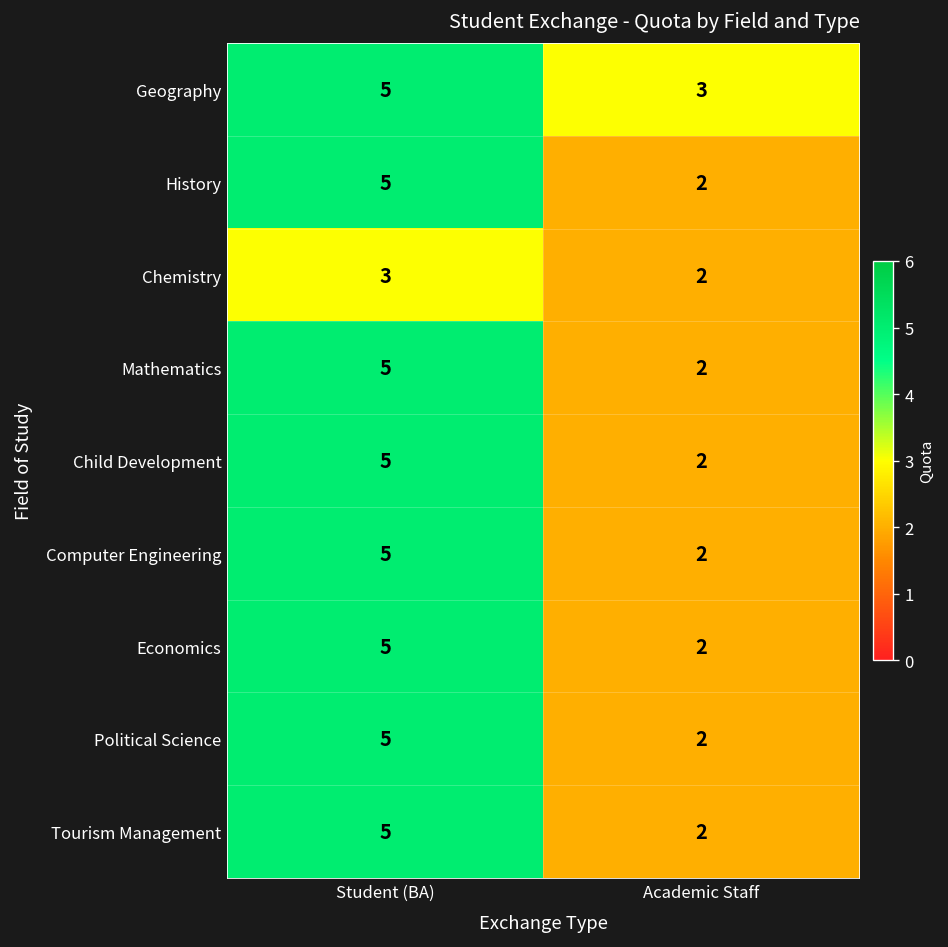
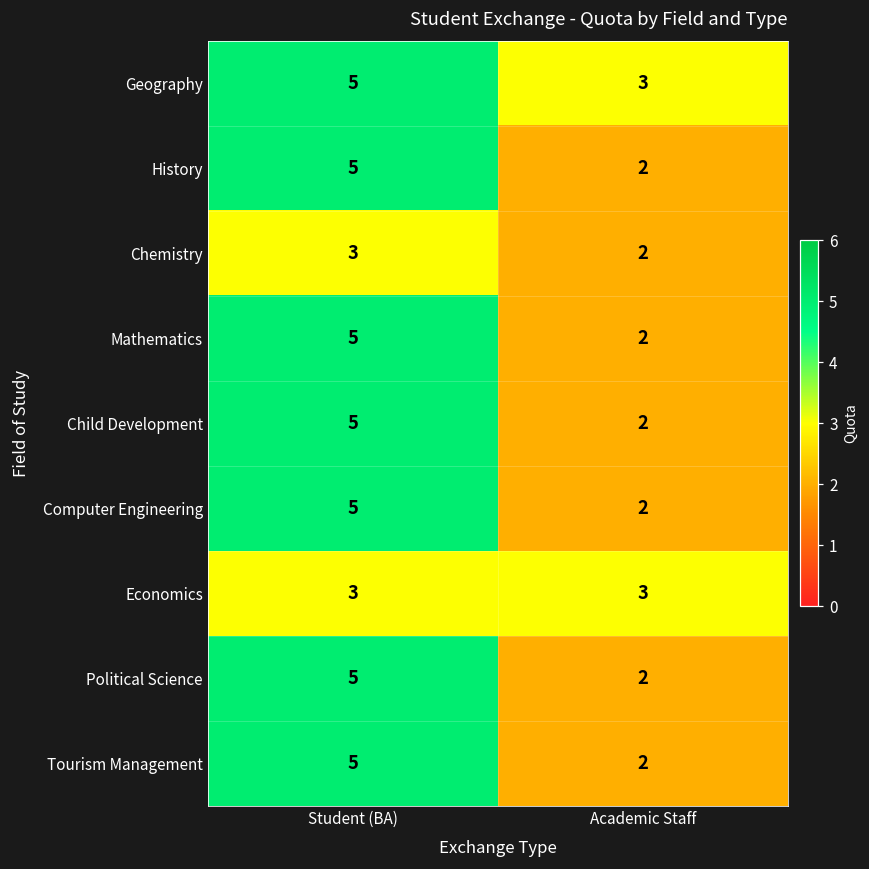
  {
    "Geography": {
      "Student (BA)": 5,
      "Academic Staff": 3
    },
    "History": {
      "Student (BA)": 5,
      "Academic Staff": 2
    },
    "Chemistry": {
      "Student (BA)": 3,
      "Academic Staff": 2
    },
    "Mathematics": {
      "Student (BA)": 5,
      "Academic Staff": 2
    },
    "Child Development": {
      "Student (BA)": 5,
      "Academic Staff": 2
    },
    "Computer Engineering": {
      "Student (BA)": 5,
      "Academic Staff": 2
    },
    "Economics": {
-     "Student (BA)": 5,
-     "Academic Staff": 2
+     "Student (BA)": 3,
+     "Academic Staff": 3
    },
    "Political Science": {
      "Student (BA)": 5,
      "Academic Staff": 2
    },
    "Tourism Management": {
      "Student (BA)": 5,
      "Academic Staff": 2
    }
  }
